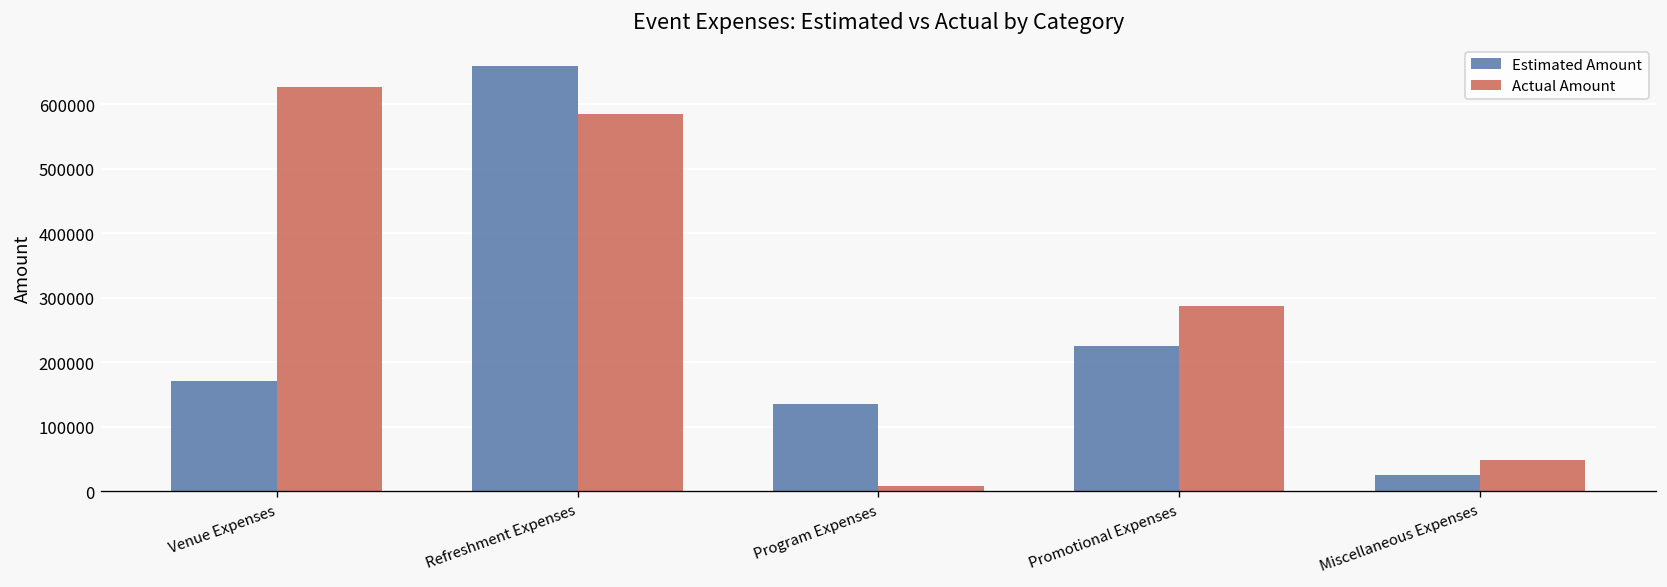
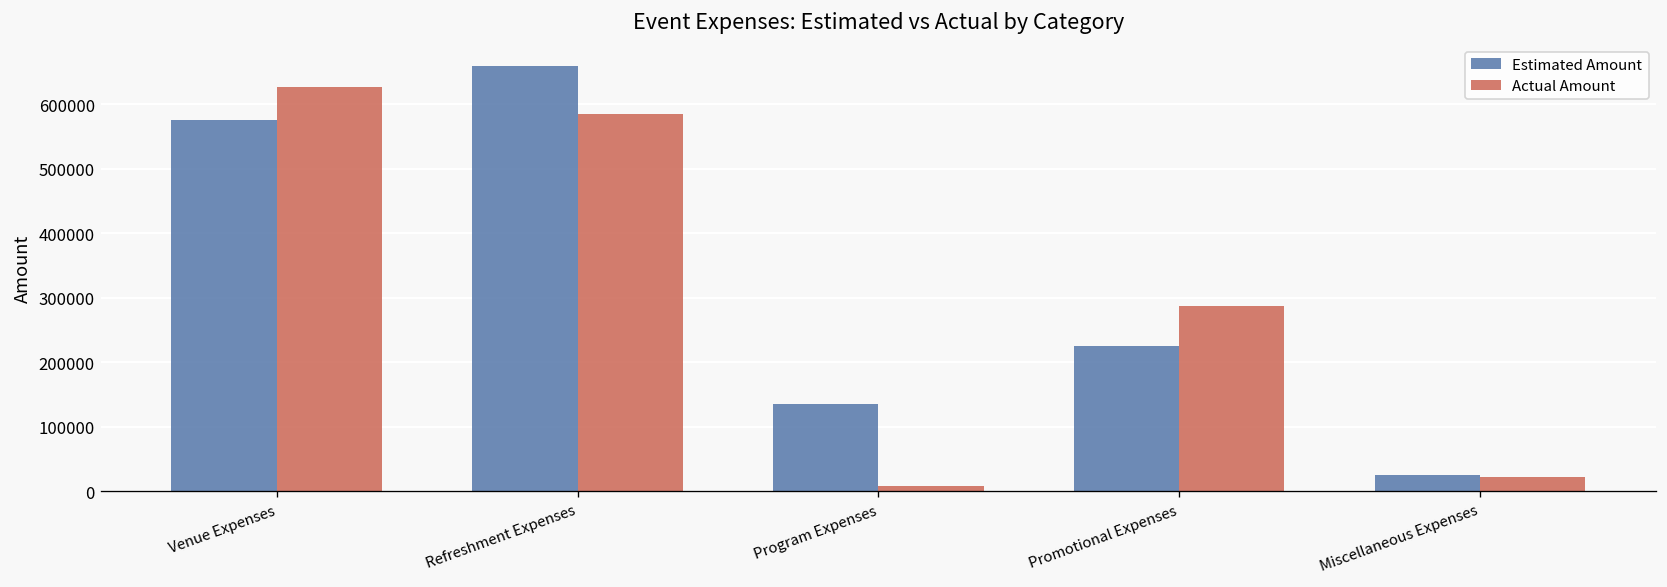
  {
    "Estimated Amount": {
-     "Venue Expenses": 170000,
+     "Venue Expenses": 580000,
      "Refreshment Expenses": 660000,
      "Program Expenses": 140000,
      "Promotional Expenses": 230000,
      "Miscellaneous Expenses": 30000
    },
    "Actual Amount": {
      "Venue Expenses": 630000,
      "Refreshment Expenses": 590000,
      "Program Expenses": 10000,
      "Promotional Expenses": 290000,
-     "Miscellaneous Expenses": 50000
+     "Miscellaneous Expenses": 20000
    }
  }
